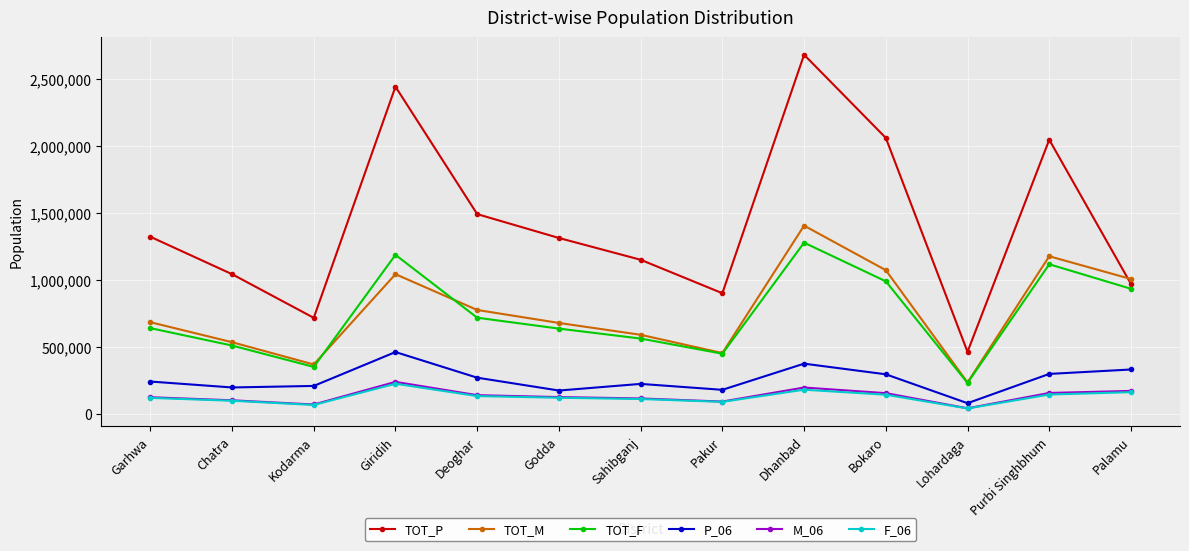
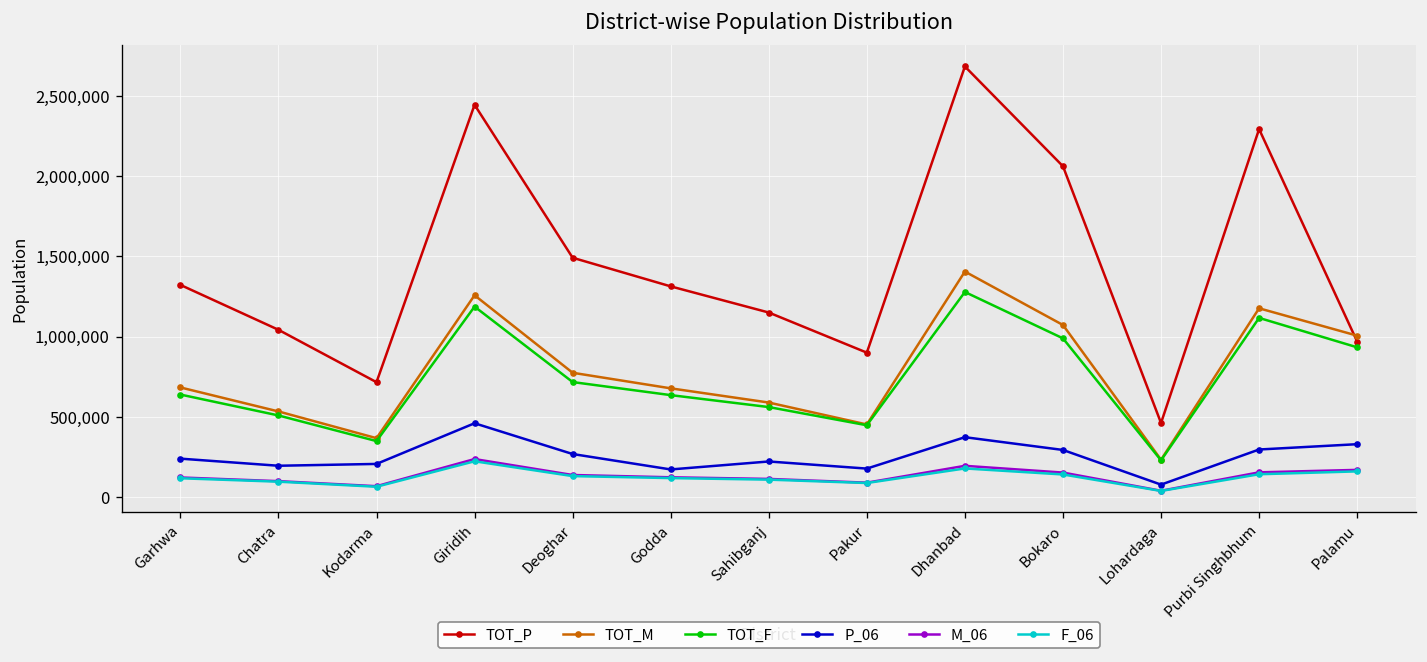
  {
    "TOT_P": {
      "Garhwa": "1,320,000",
      "Chatra": "1,040,000",
      "Kodarma": "720,000",
      "Giridih": "2,450,000",
      "Deoghar": "1,490,000",
      "Godda": "1,310,000",
      "Sahibganj": "1,150,000",
      "Pakur": "900,000",
      "Dhanbad": "2,680,000",
      "Bokaro": "2,060,000",
      "Lohardaga": "460,000",
-     "Purbi Singhbhum": "2,050,000",
+     "Purbi Singhbhum": "2,290,000",
      "Palamu": "970,000"
    },
    "TOT_M": {
      "Garhwa": "680,000",
      "Chatra": "530,000",
-     "Giridih": "1,040,000",
+     "Giridih": "1,260,000",
      "Deoghar": "780,000",
      "Godda": "680,000",
      "Sahibganj": "590,000",
      "Dhanbad": "1,410,000",
      "Bokaro": "1,070,000",
      "Purbi Singhbhum": "1,180,000",
      "Palamu": "1,010,000"
    },
    "TOT_F": {
      "Garhwa": "640,000",
      "Chatra": "510,000",
      "Giridih": "1,190,000",
      "Deoghar": "720,000",
      "Godda": "640,000",
      "Sahibganj": "560,000",
      "Dhanbad": "1,280,000",
      "Bokaro": "990,000",
      "Purbi Singhbhum": "1,120,000",
      "Palamu": "930,000"
    },
    "P_06": {
      "Garhwa": "240,000",
      "Chatra": "200,000",
      "Kodarma": "210,000",
      "Giridih": "460,000",
      "Deoghar": "270,000",
      "Godda": "170,000",
      "Sahibganj": "220,000",
      "Pakur": "180,000",
      "Dhanbad": "370,000",
      "Bokaro": "290,000",
      "Lohardaga": "80,000",
      "Purbi Singhbhum": "300,000",
      "Palamu": "330,000"
    }
  }
